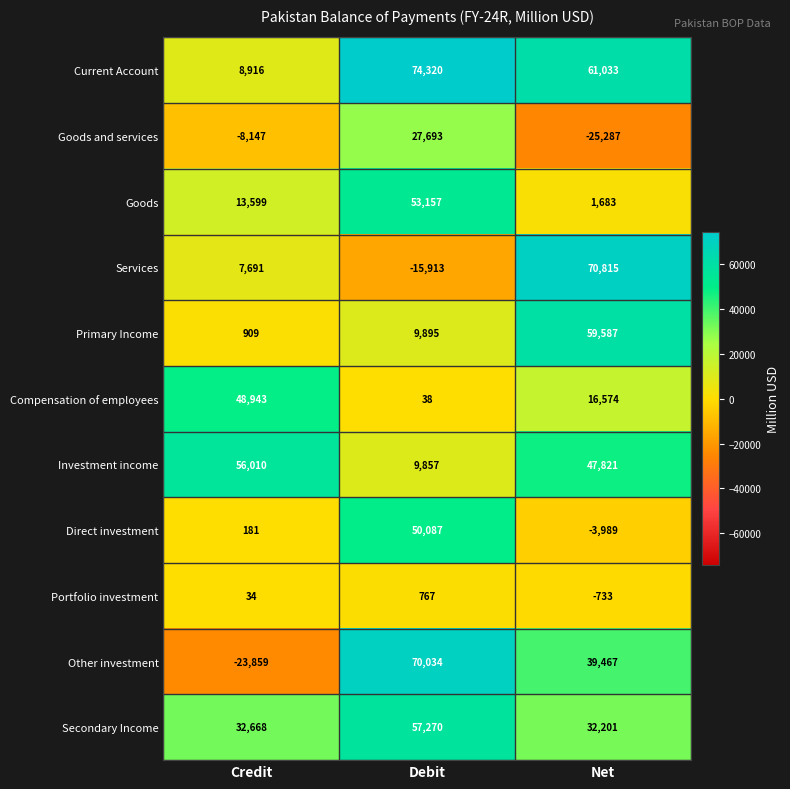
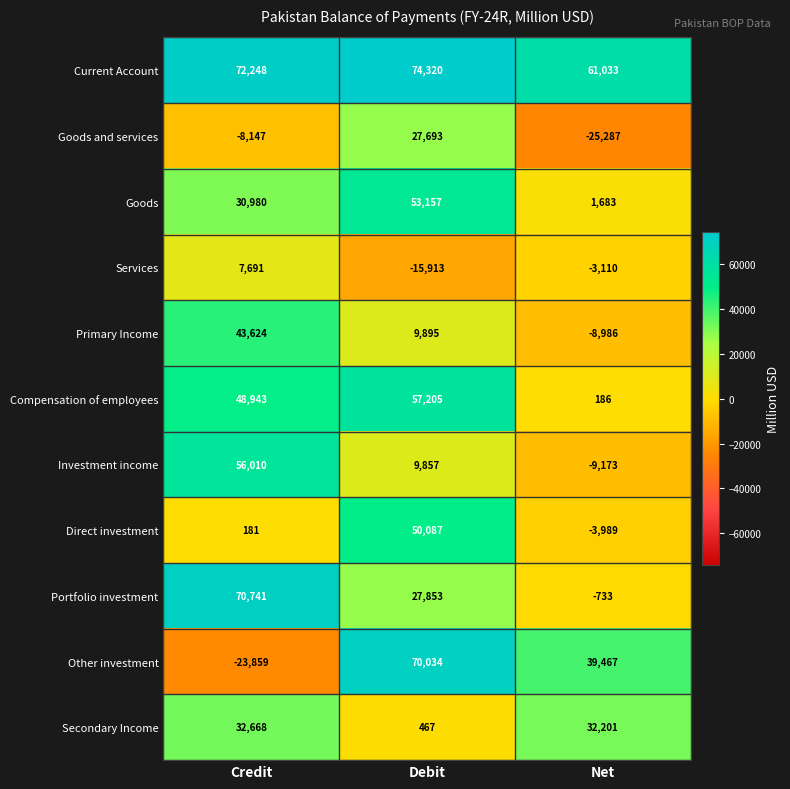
  {
    "Current Account": {
-     "Credit": "8,916",
+     "Credit": "72,248",
      "Debit": "74,320",
      "Net": "61,033"
    },
    "Goods and services": {
      "Credit": "-8,147",
      "Debit": "27,693",
      "Net": "-25,287"
    },
    "Goods": {
-     "Credit": "13,599",
+     "Credit": "30,980",
      "Debit": "53,157",
      "Net": "1,683"
    },
    "Services": {
      "Credit": "7,691",
      "Debit": "-15,913",
-     "Net": "70,815"
+     "Net": "-3,110"
    },
    "Primary Income": {
-     "Credit": "909",
+     "Credit": "43,624",
      "Debit": "9,895",
-     "Net": "59,587"
+     "Net": "-8,986"
    },
    "Compensation of employees": {
      "Credit": "48,943",
-     "Debit": "38",
-     "Net": "16,574"
+     "Debit": "57,205",
+     "Net": "186"
    },
    "Investment income": {
      "Credit": "56,010",
      "Debit": "9,857",
-     "Net": "47,821"
+     "Net": "-9,173"
    },
    "Direct investment": {
      "Credit": "181",
      "Debit": "50,087",
      "Net": "-3,989"
    },
    "Portfolio investment": {
-     "Credit": "34",
-     "Debit": "767",
+     "Credit": "70,741",
+     "Debit": "27,853",
      "Net": "-733"
    },
    "Other investment": {
      "Credit": "-23,859",
      "Debit": "70,034",
      "Net": "39,467"
    },
    "Secondary Income": {
      "Credit": "32,668",
-     "Debit": "57,270",
+     "Debit": "467",
      "Net": "32,201"
    }
  }
